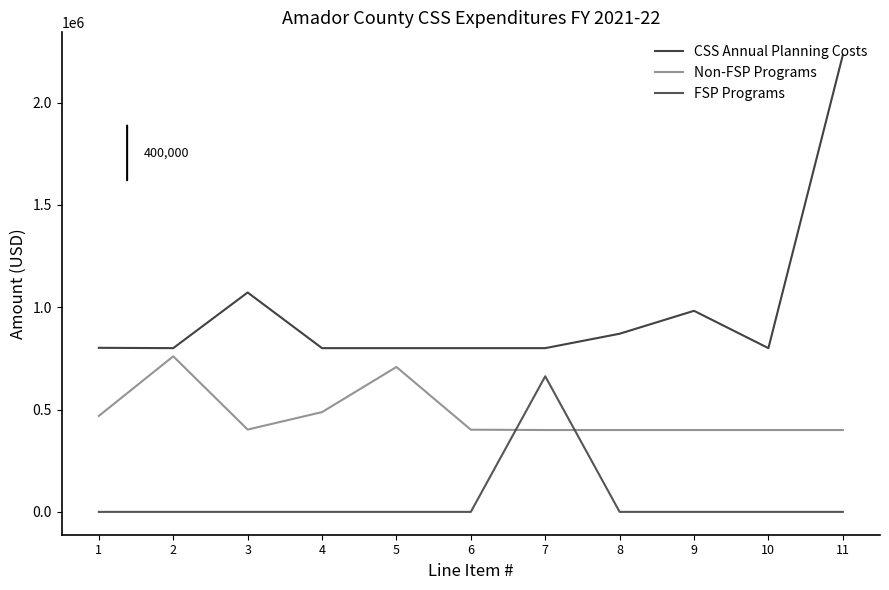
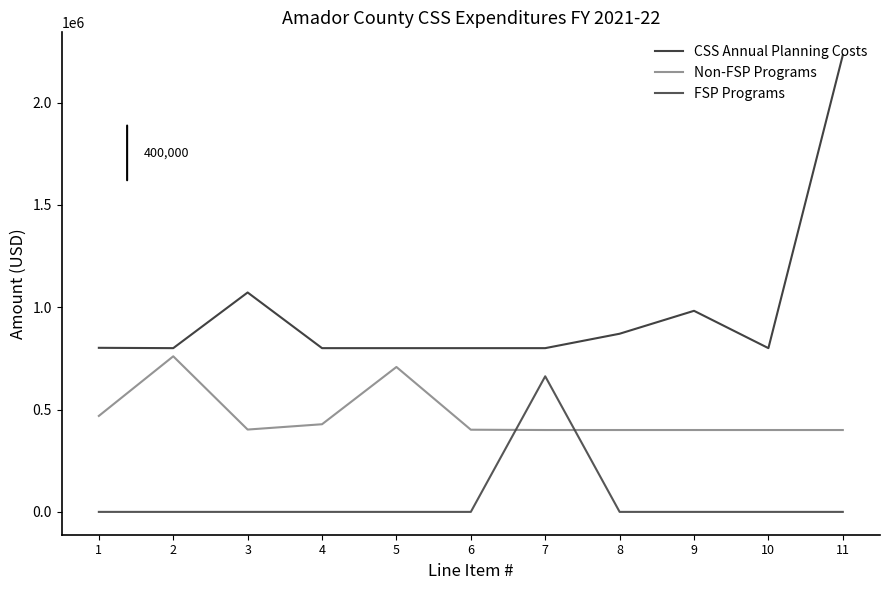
  {
    "Non-FSP Programs": {
      "1": 470000,
      "2": 760000,
      "3": 400000,
-     "4": 490000,
+     "4": 430000,
      "5": 710000,
      "6": 400000,
      "7": 400000,
      "8": 400000,
      "9": 400000,
      "10": 400000,
      "11": 400000
    }
  }
